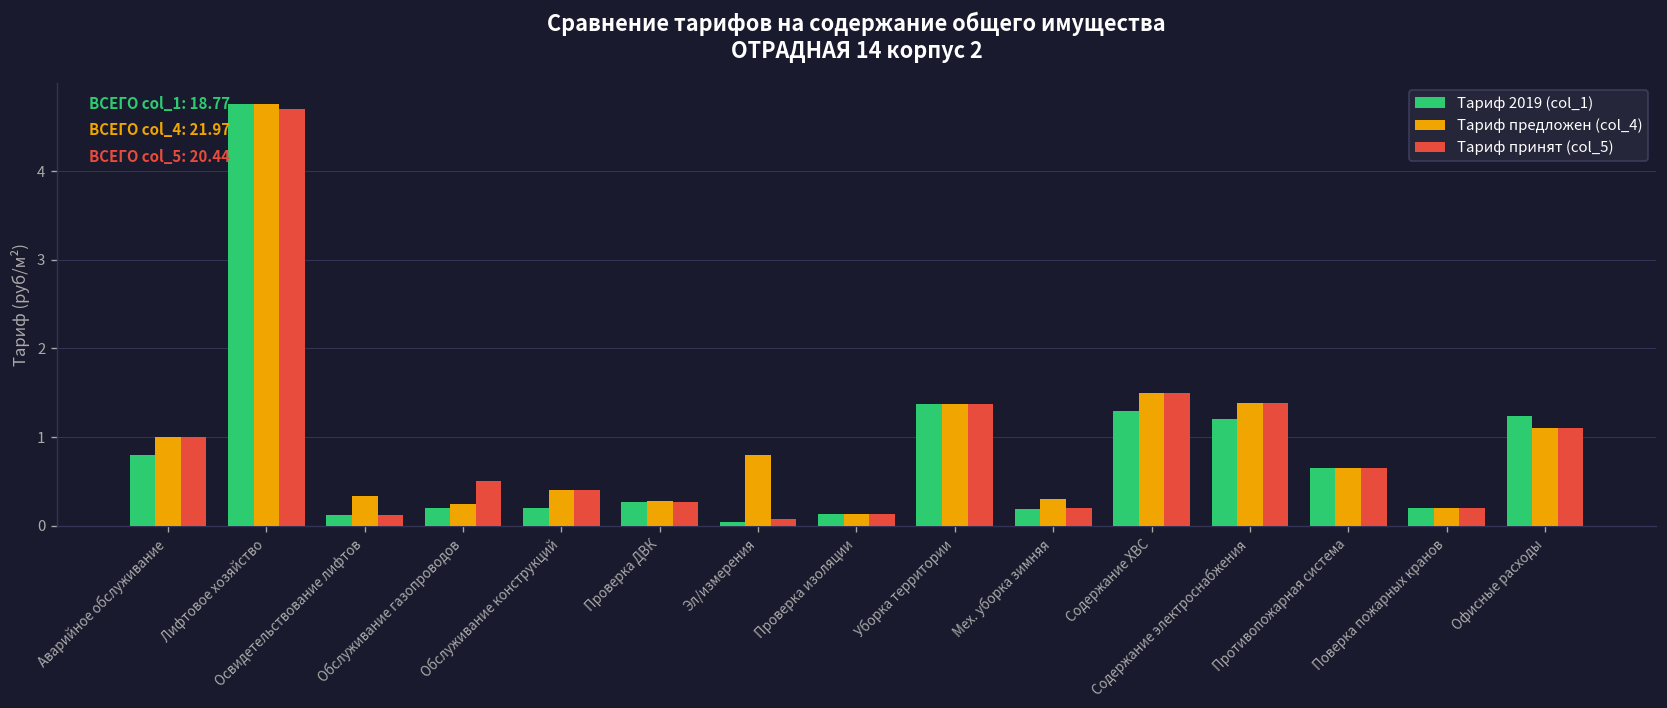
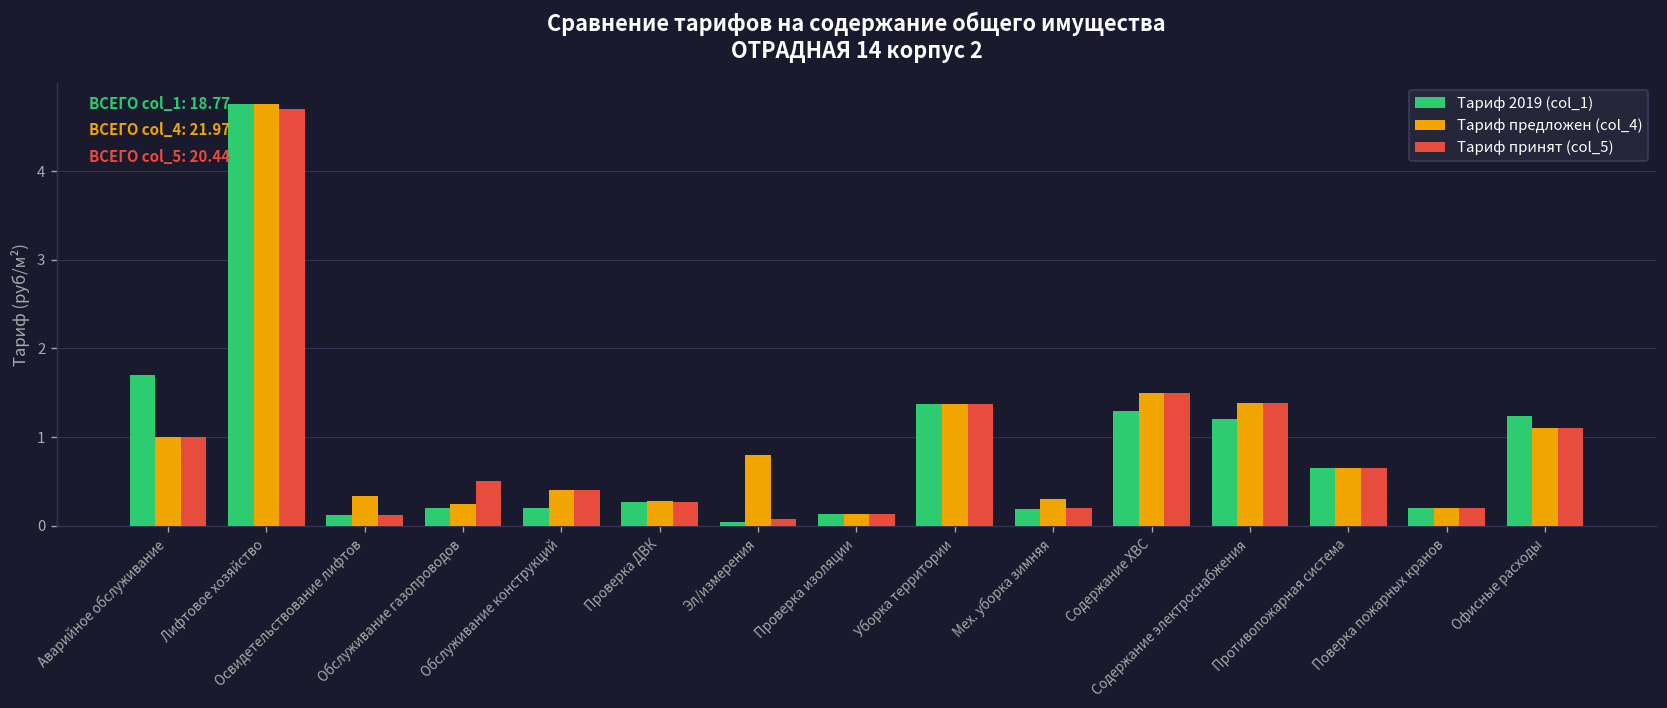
  {
    "Тариф 2019 (col_1)": {
-     "Аварийное обслуживание": 0.8,
+     "Аварийное обслуживание": 1.7,
      "Освидетельствование лифтов": 0.1,
      "Обслуживание газопроводов": 0.2,
      "Обслуживание конструкций": 0.2,
      "Проверка ДВК": 0.3,
      "Эл/измерения": 0.0,
      "Проверка изоляции": 0.1,
      "Уборка территории": 1.4,
      "Мех. уборка зимняя": 0.2,
      "Содержание ХВС": 1.3,
      "Содержание электроснабжения": 1.2,
      "Противопожарная система": 0.7,
      "Поверка пожарных кранов": 0.2,
      "Офисные расходы": 1.2
    },
    "Тариф предложен (col_4)": {
      "Аварийное обслуживание": 1.0,
      "Лифтовое хозяйство": 4.8,
      "Освидетельствование лифтов": 0.3,
      "Обслуживание газопроводов": 0.3,
      "Обслуживание конструкций": 0.4,
      "Проверка ДВК": 0.3,
      "Эл/измерения": 0.8,
      "Проверка изоляции": 0.1,
      "Уборка территории": 1.4,
      "Мех. уборка зимняя": 0.3,
      "Содержание ХВС": 1.5,
      "Содержание электроснабжения": 1.4,
      "Противопожарная система": 0.7,
      "Поверка пожарных кранов": 0.2,
      "Офисные расходы": 1.1
    },
    "Тариф принят (col_5)": {
      "Аварийное обслуживание": 1.0,
      "Лифтовое хозяйство": 4.7,
      "Освидетельствование лифтов": 0.1,
      "Обслуживание газопроводов": 0.5,
      "Обслуживание конструкций": 0.4,
      "Проверка ДВК": 0.3,
      "Эл/измерения": 0.1,
      "Проверка изоляции": 0.1,
      "Уборка территории": 1.4,
      "Мех. уборка зимняя": 0.2,
      "Содержание ХВС": 1.5,
      "Содержание электроснабжения": 1.4,
      "Противопожарная система": 0.7,
      "Поверка пожарных кранов": 0.2,
      "Офисные расходы": 1.1
    }
  }
